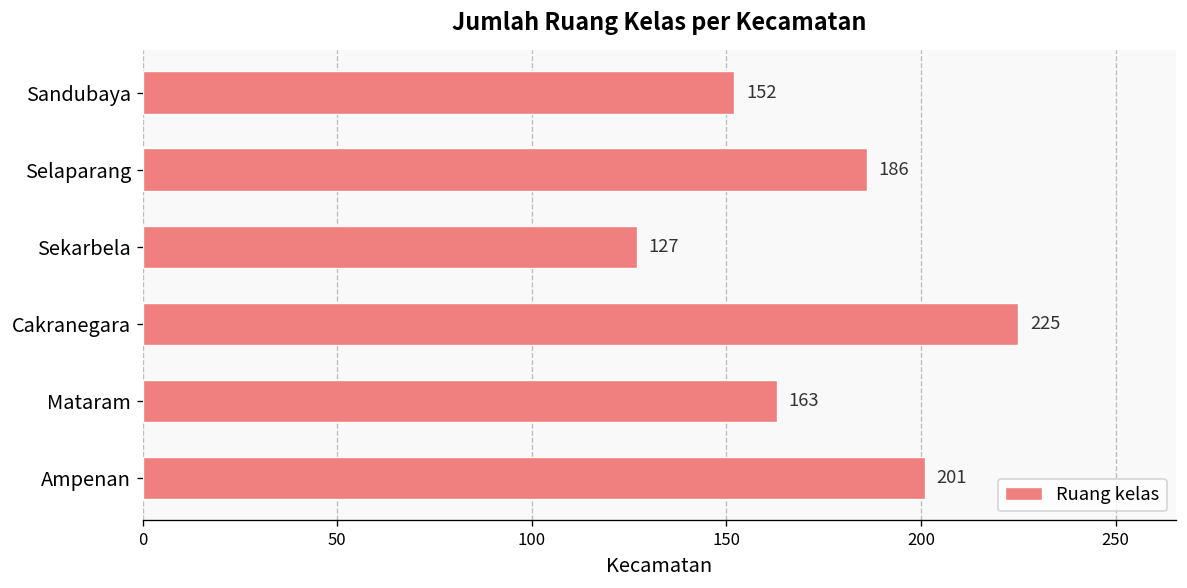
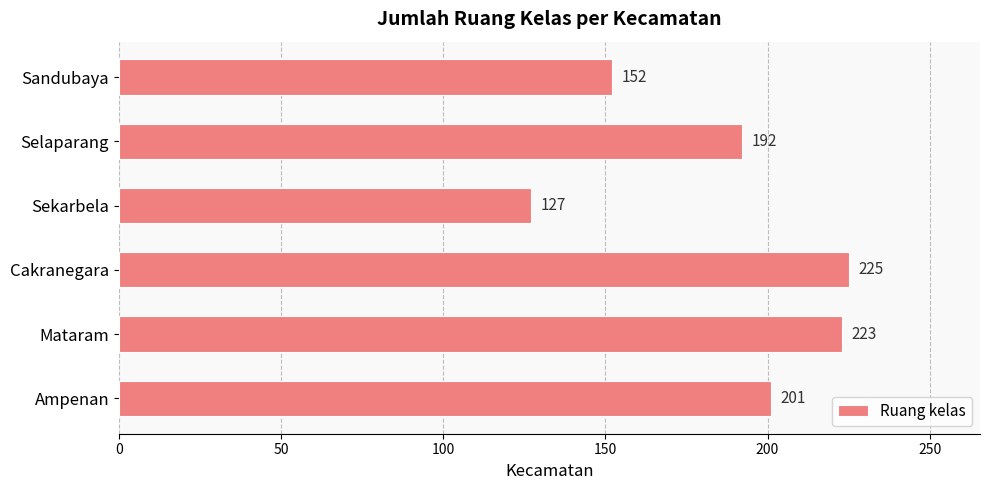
  {
    "Sandubaya": 152,
-   "Selaparang": 186,
+   "Selaparang": 192,
    "Sekarbela": 127,
    "Cakranegara": 225,
-   "Mataram": 163,
+   "Mataram": 223,
    "Ampenan": 201
  }
